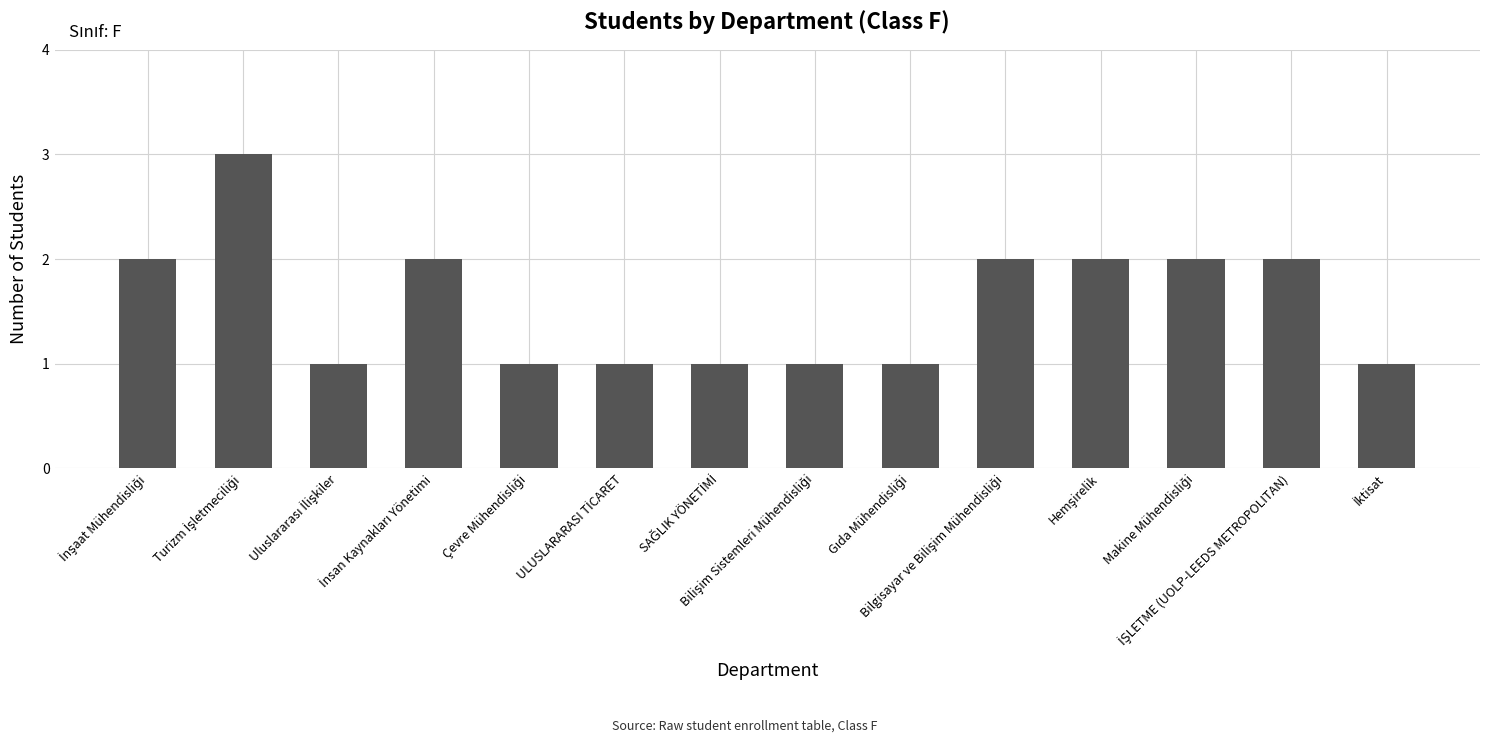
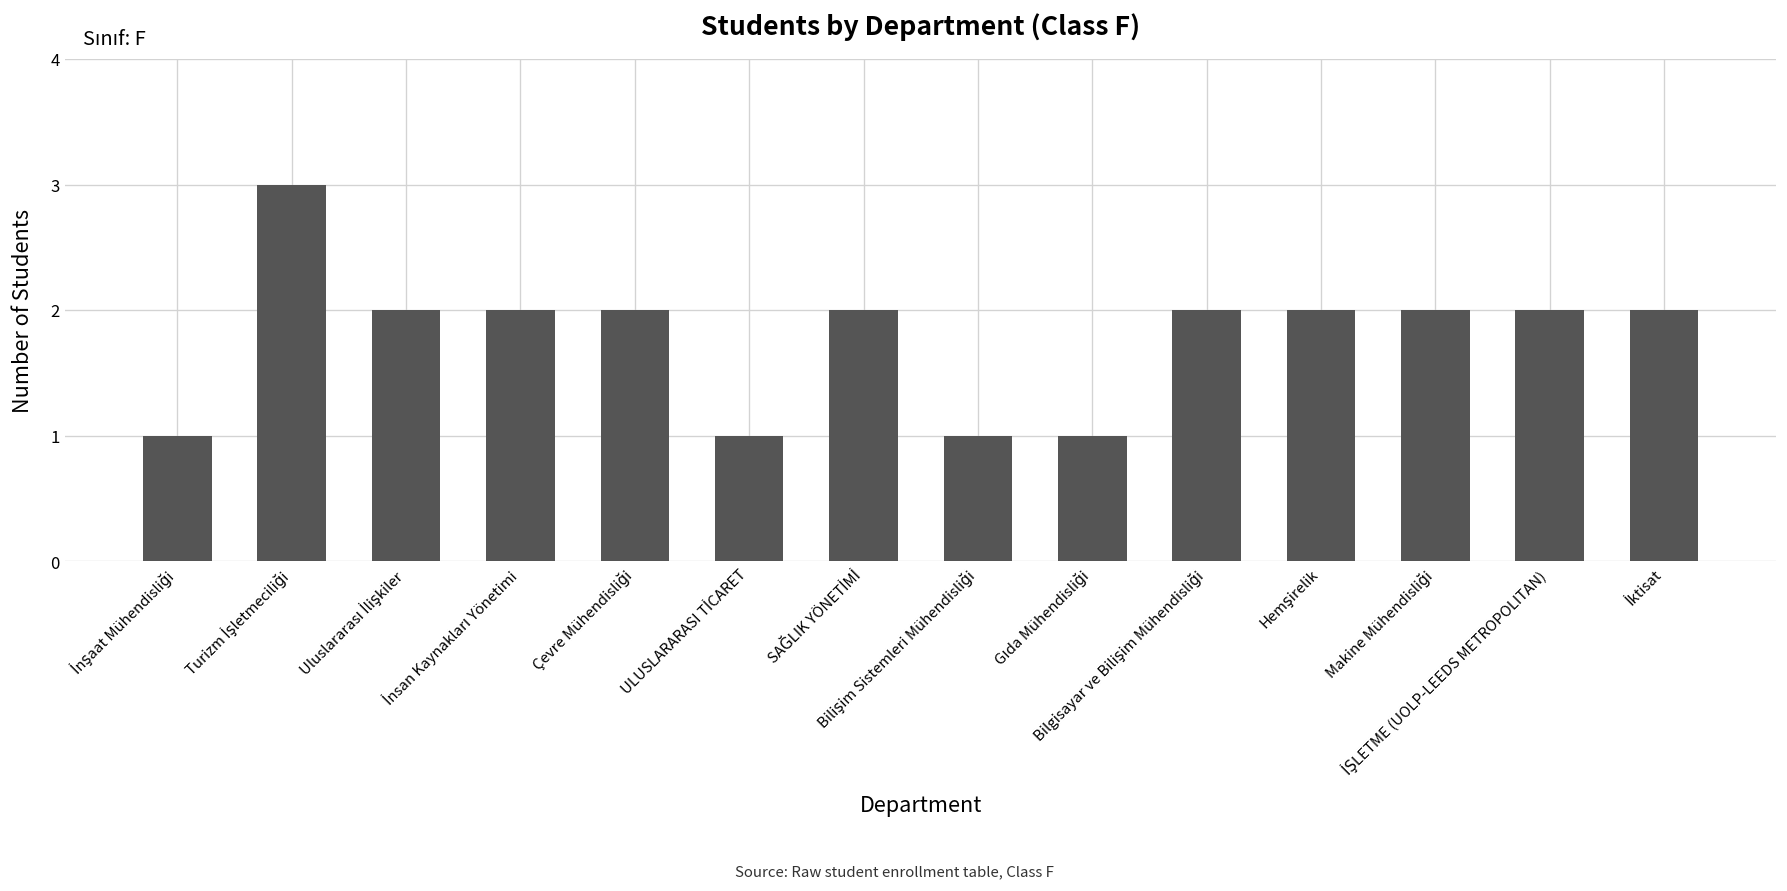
  {
-   "İnşaat Mühendisliği": 2,
+   "İnşaat Mühendisliği": 1,
    "Turizm İşletmeciliği": 3,
-   "Uluslararası İlişkiler": 1,
+   "Uluslararası İlişkiler": 2,
    "İnsan Kaynakları Yönetimi": 2,
-   "Çevre Mühendisliği": 1,
+   "Çevre Mühendisliği": 2,
    "ULUSLARARASI TİCARET": 1,
-   "SAĞLIK YÖNETİMİ": 1,
+   "SAĞLIK YÖNETİMİ": 2,
    "Bilişim Sistemleri Mühendisliği": 1,
    "Gıda Mühendisliği": 1,
    "Bilgisayar ve Bilişim Mühendisliği": 2,
    "Hemşirelik": 2,
    "Makine Mühendisliği": 2,
    "İŞLETME (UOLP-LEEDS METROPOLITAN)": 2,
-   "İktisat": 1
+   "İktisat": 2
  }
